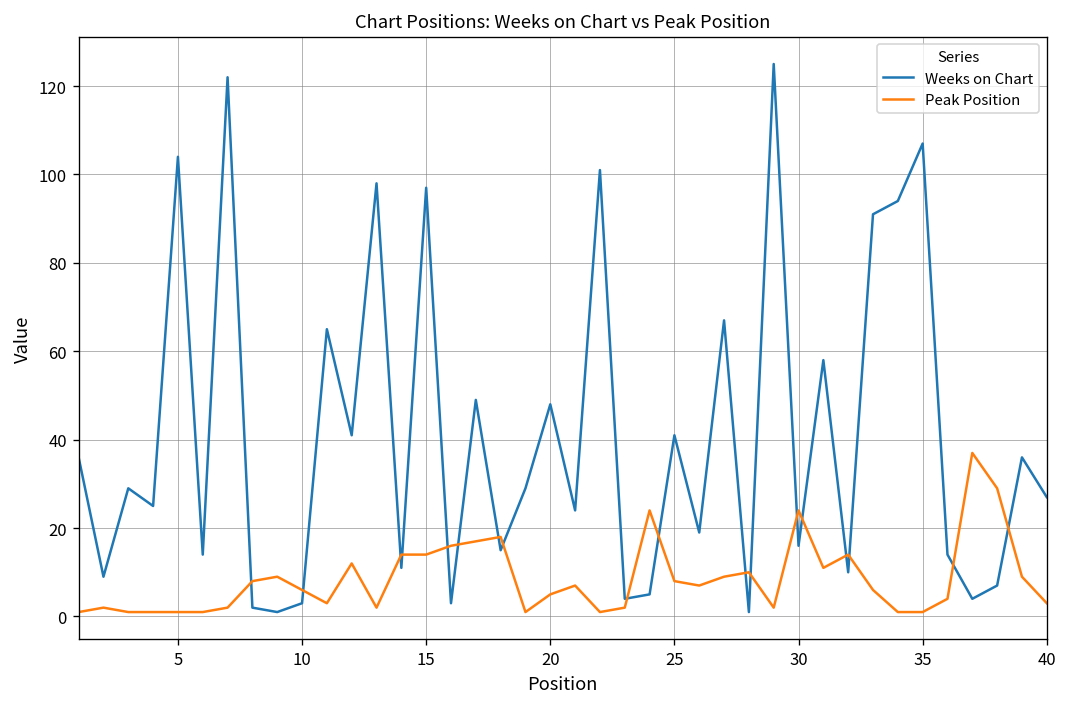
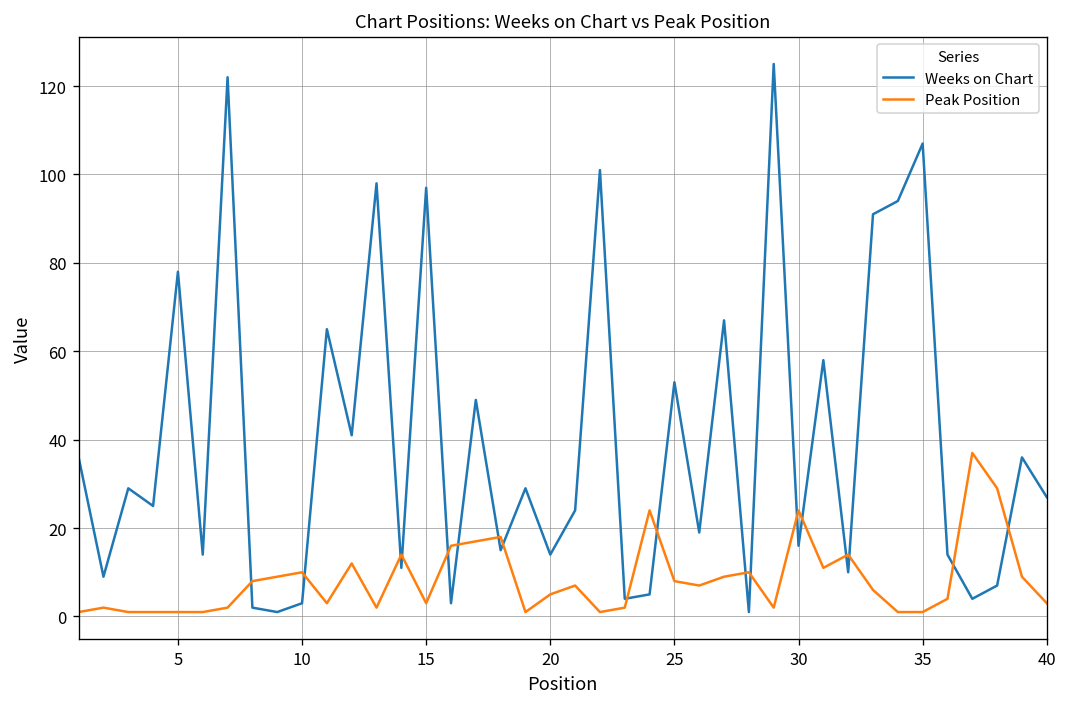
  {
    "Weeks on Chart": {
-     "5": 104,
+     "5": 78,
      "10": 3,
      "15": 97,
-     "20": 48,
-     "25": 41,
+     "20": 14,
+     "25": 53,
      "30": 16,
      "35": 107,
      "40": 27
    },
    "Peak Position": {
      "5": 1,
-     "10": 6,
-     "15": 14,
+     "10": 10,
+     "15": 3,
      "20": 5,
      "25": 8,
      "30": 24,
      "35": 1,
      "40": 3
    }
  }
